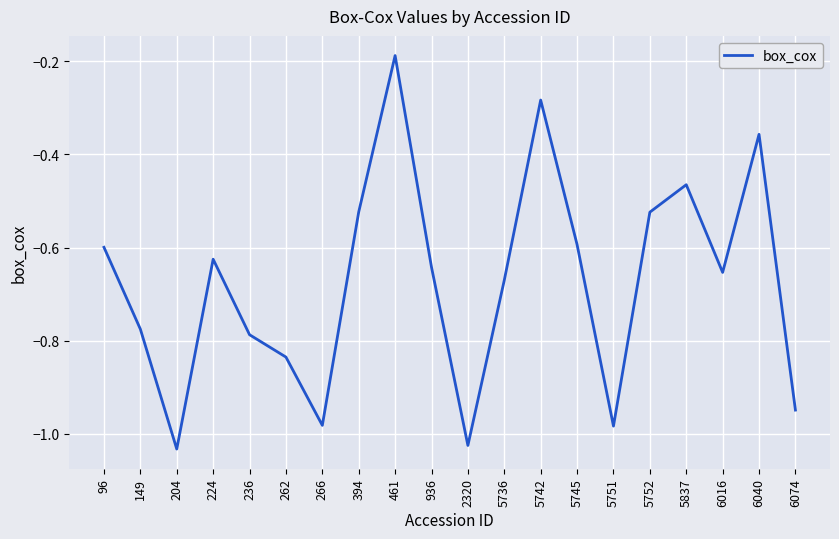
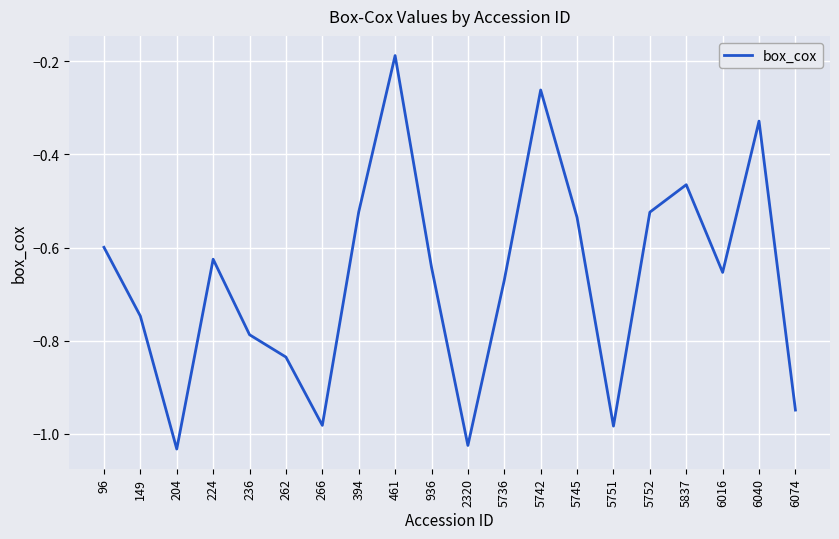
  {
    "96": -0.60,
-   "149": -0.78,
+   "149": -0.75,
    "204": -1.03,
    "224": -0.63,
    "236": -0.79,
    "262": -0.84,
    "266": -0.98,
    "394": -0.52,
    "461": -0.19,
    "936": -0.64,
    "2320": -1.02,
    "5736": -0.67,
-   "5742": -0.28,
-   "5745": -0.59,
+   "5742": -0.26,
+   "5745": -0.54,
    "5751": -0.98,
    "5752": -0.52,
    "5837": -0.47,
    "6016": -0.65,
-   "6040": -0.36,
+   "6040": -0.33,
    "6074": -0.95
  }
